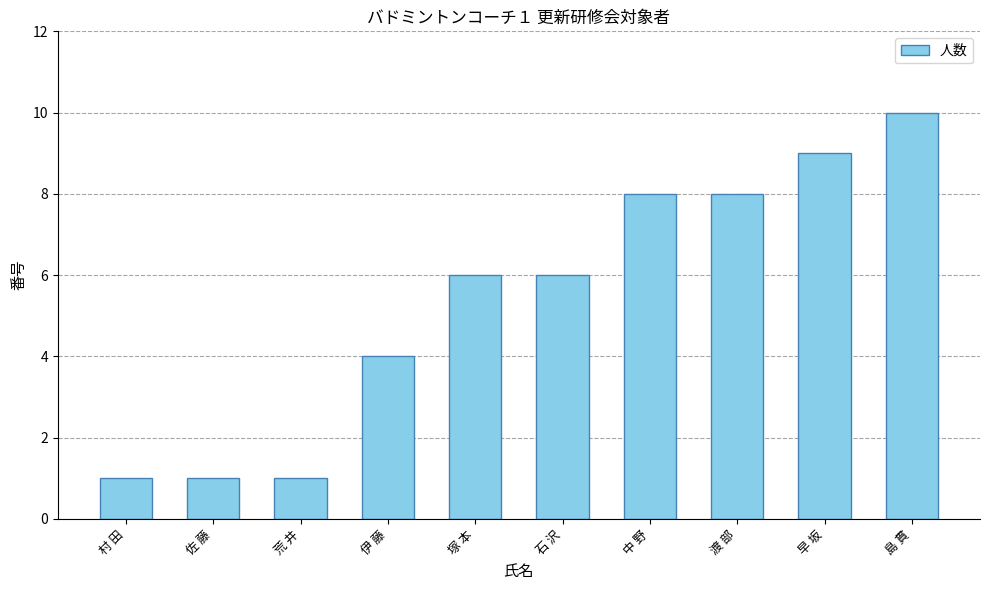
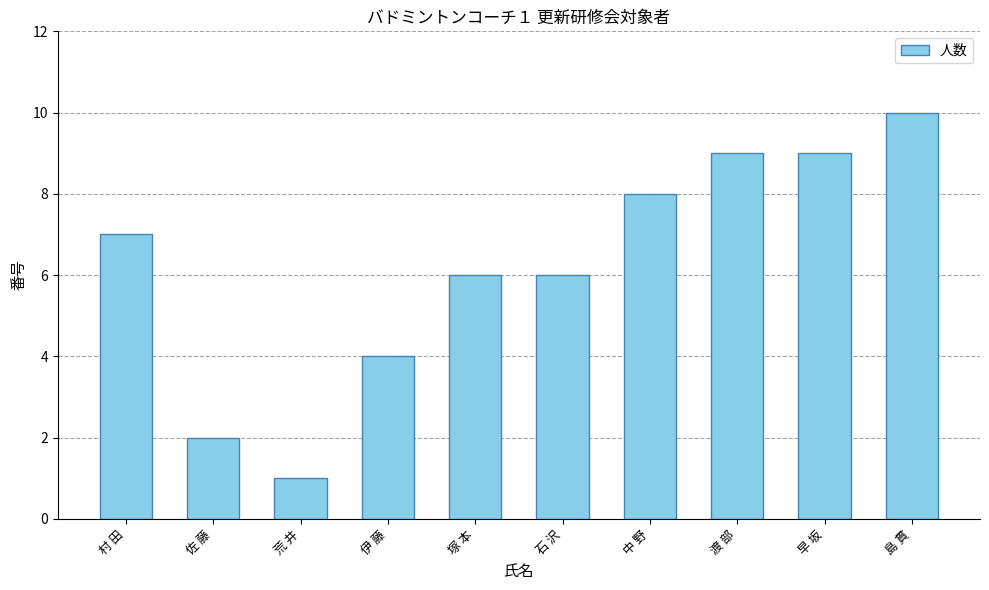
  {
-   "村 田": 1,
-   "佐 藤": 1,
+   "村 田": 7,
+   "佐 藤": 2,
    "荒 井": 1,
    "伊 藤": 4,
    "塚 本": 6,
    "石 沢": 6,
    "中 野": 8,
-   "渡 部": 8,
+   "渡 部": 9,
    "早 坂": 9,
    "島 貫": 10
  }
